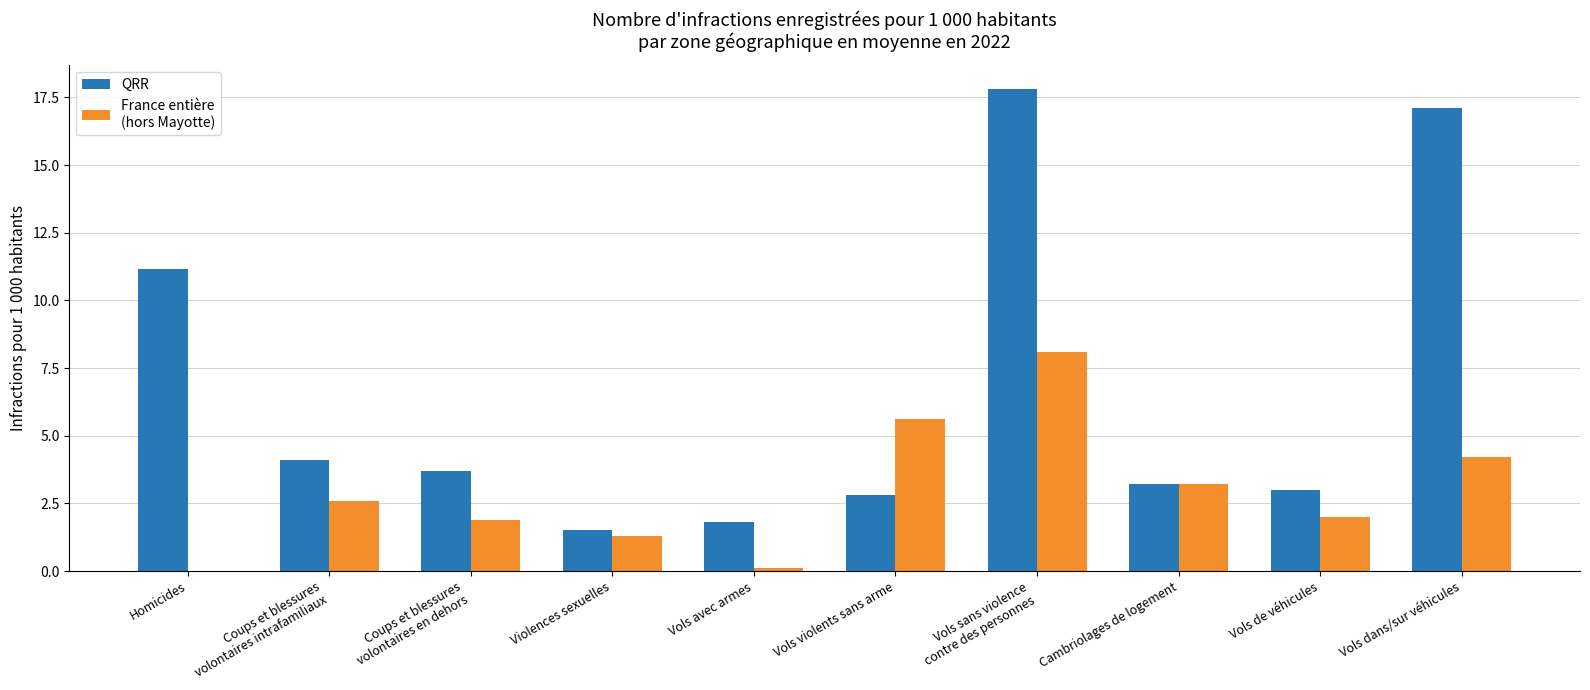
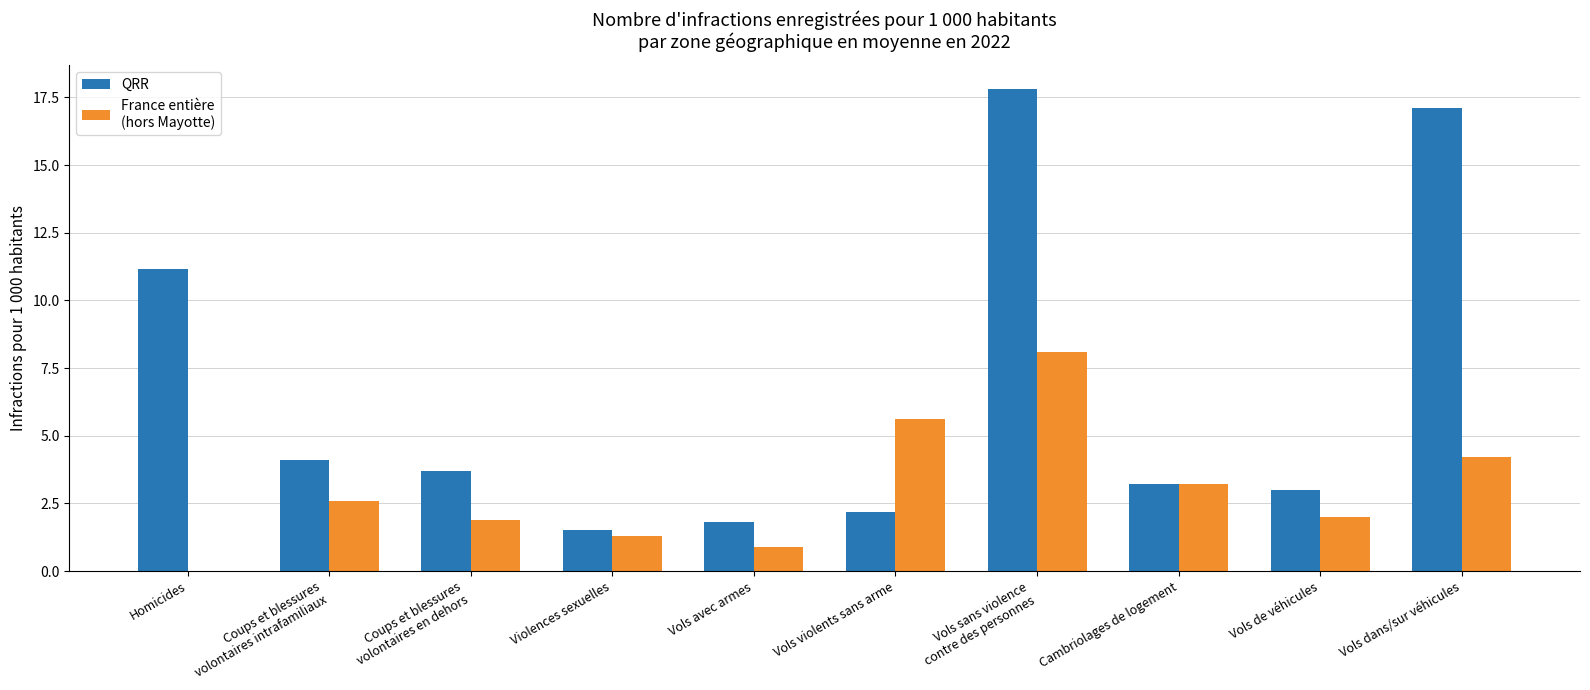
  {
    "QRR": {
      "Homicides": 11.2,
      "Coups et blessures volontaires intrafamiliaux": 4.1,
      "Coups et blessures volontaires en dehors": 3.7,
      "Violences sexuelles": 1.5,
      "Vols avec armes": 1.8,
-     "Vols violents sans arme": 2.8,
+     "Vols violents sans arme": 2.2,
      "Vols sans violence contre des personnes": 17.8,
      "Cambriolages de logement": 3.2,
      "Vols de véhicules": 3.0,
      "Vols dans/sur véhicules": 17.1
    },
    "France entière (hors Mayotte)": {
      "Coups et blessures volontaires intrafamiliaux": 2.6,
      "Coups et blessures volontaires en dehors": 1.9,
      "Violences sexuelles": 1.3,
-     "Vols avec armes": 0.1,
+     "Vols avec armes": 0.9,
      "Vols violents sans arme": 5.6,
      "Vols sans violence contre des personnes": 8.1,
      "Cambriolages de logement": 3.2,
      "Vols de véhicules": 2.0,
      "Vols dans/sur véhicules": 4.2
    }
  }
